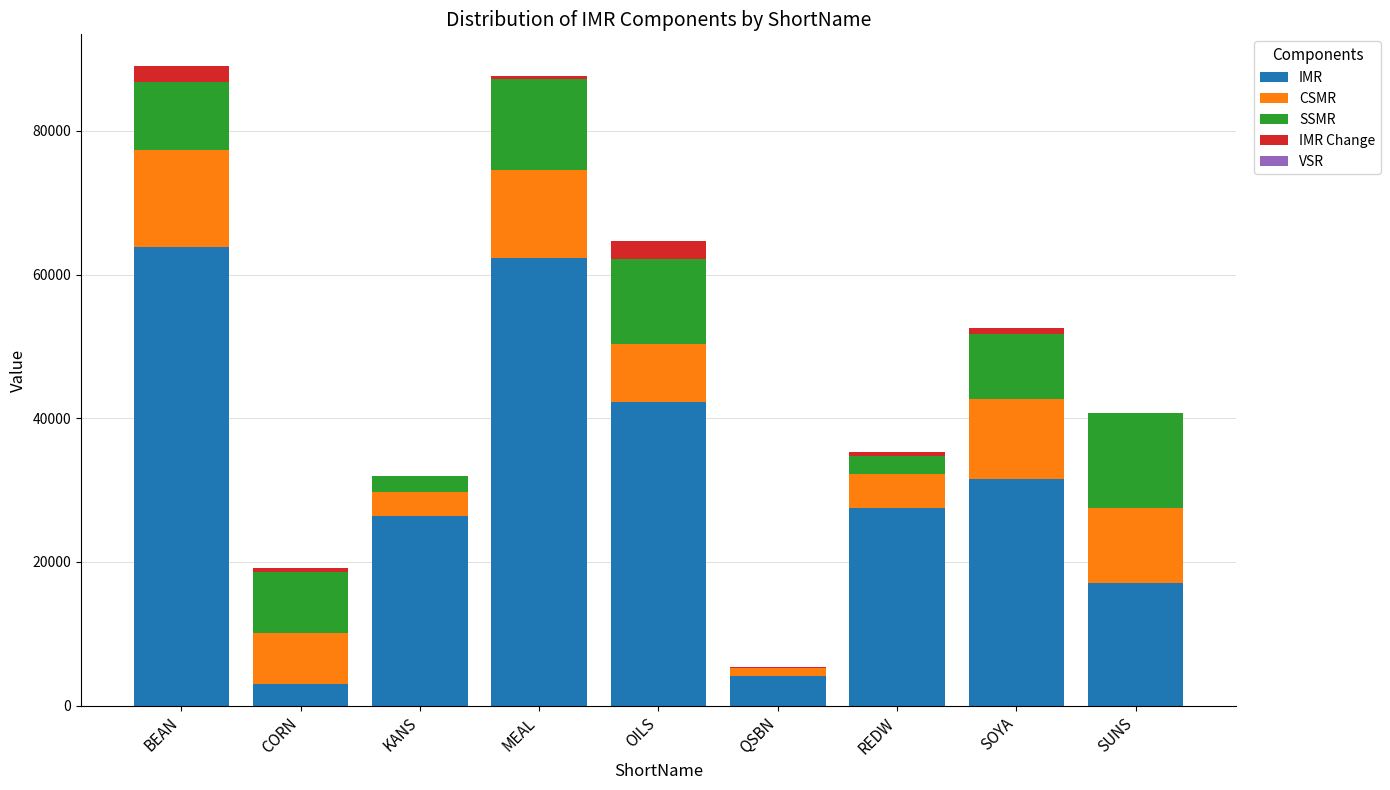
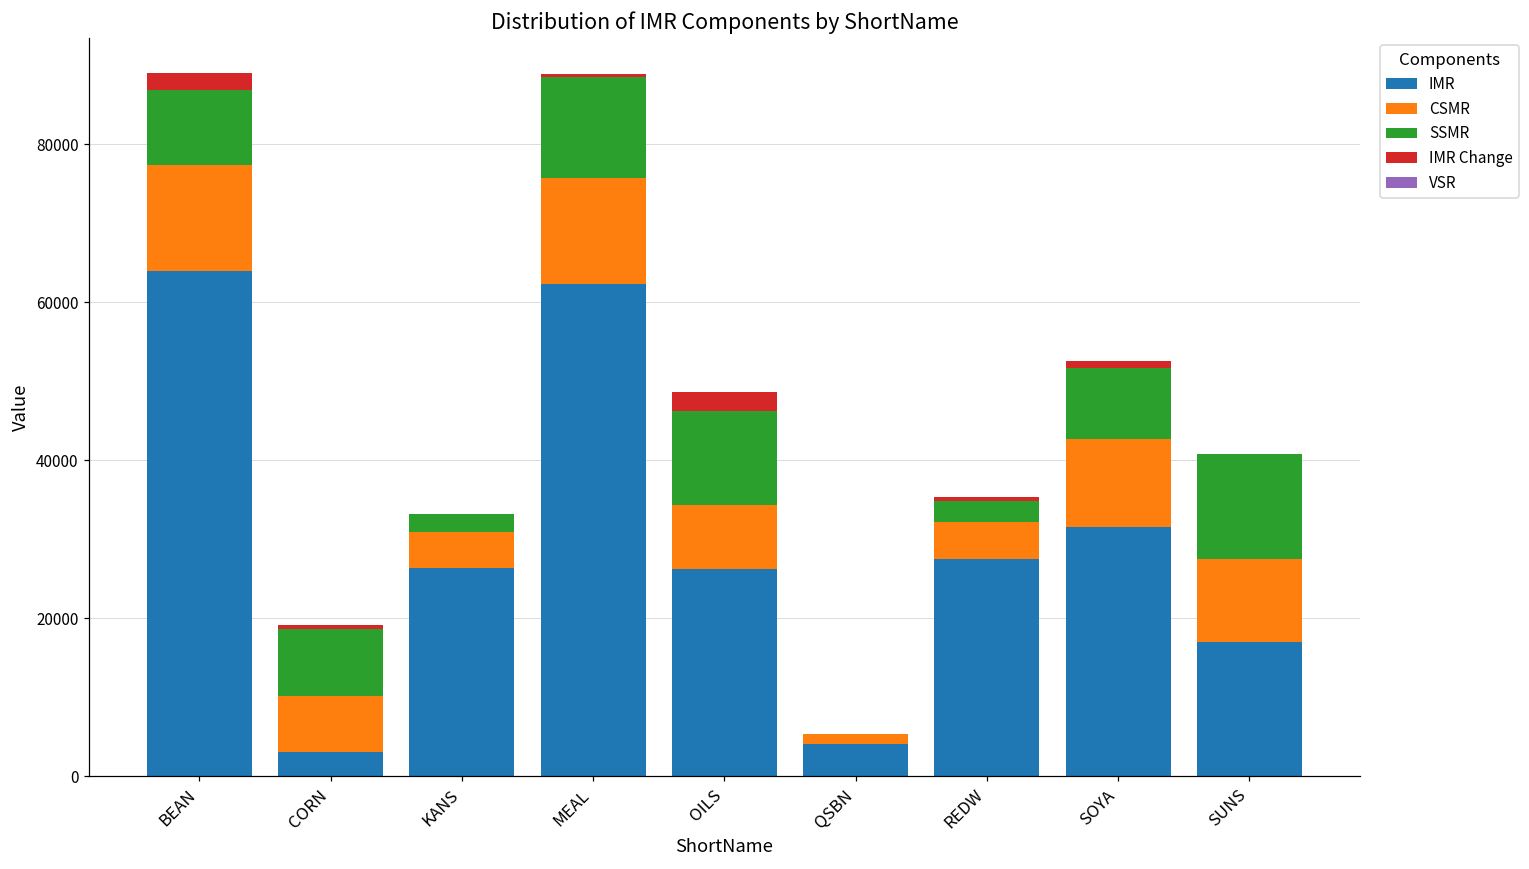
  {
    "IMR": {
      "BEAN": 64000,
      "CORN": 3000,
      "KANS": 26000,
      "MEAL": 62000,
-     "OILS": 42000,
+     "OILS": 26000,
      "QSBN": 4000,
      "REDW": 28000,
      "SOYA": 32000,
      "SUNS": 17000
    },
    "CSMR": {
      "BEAN": 14000,
      "CORN": 7000,
-     "KANS": 3000,
-     "MEAL": 12000,
+     "KANS": 5000,
+     "MEAL": 13000,
      "OILS": 8000,
      "QSBN": 1000,
      "REDW": 5000,
      "SOYA": 11000,
      "SUNS": 11000
    },
    "SSMR": {
      "BEAN": 9000,
      "CORN": 9000,
      "KANS": 2000,
      "MEAL": 13000,
      "OILS": 12000,
      "QSBN": 0,
      "REDW": 3000,
      "SOYA": 9000,
      "SUNS": 13000
    },
    "VSR": {
      "BEAN": 2000,
      "CORN": 1000,
      "KANS": 0,
      "MEAL": 0,
      "OILS": 3000,
      "REDW": 1000,
      "SOYA": 1000,
      "SUNS": 0
    }
  }
